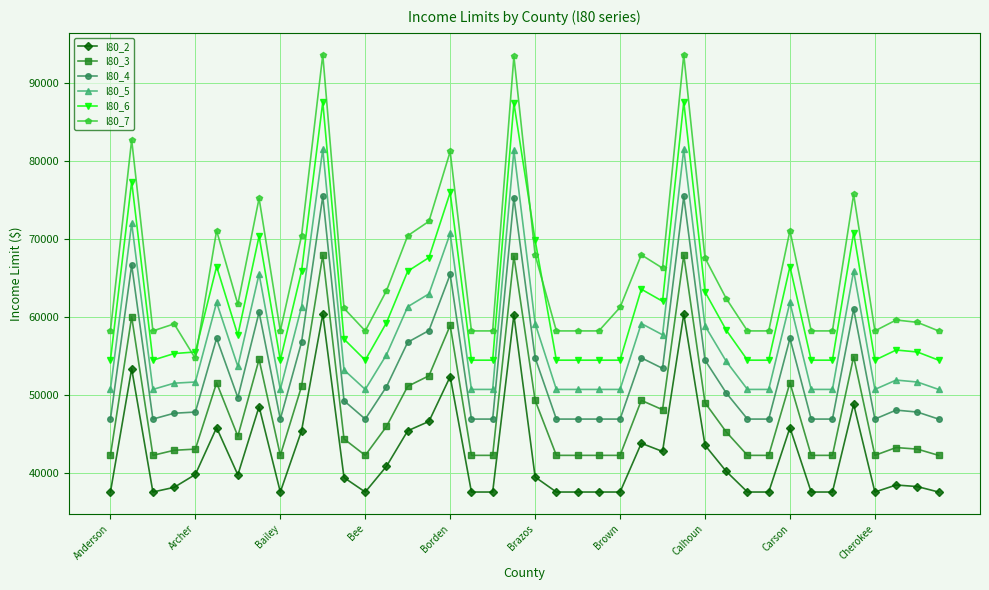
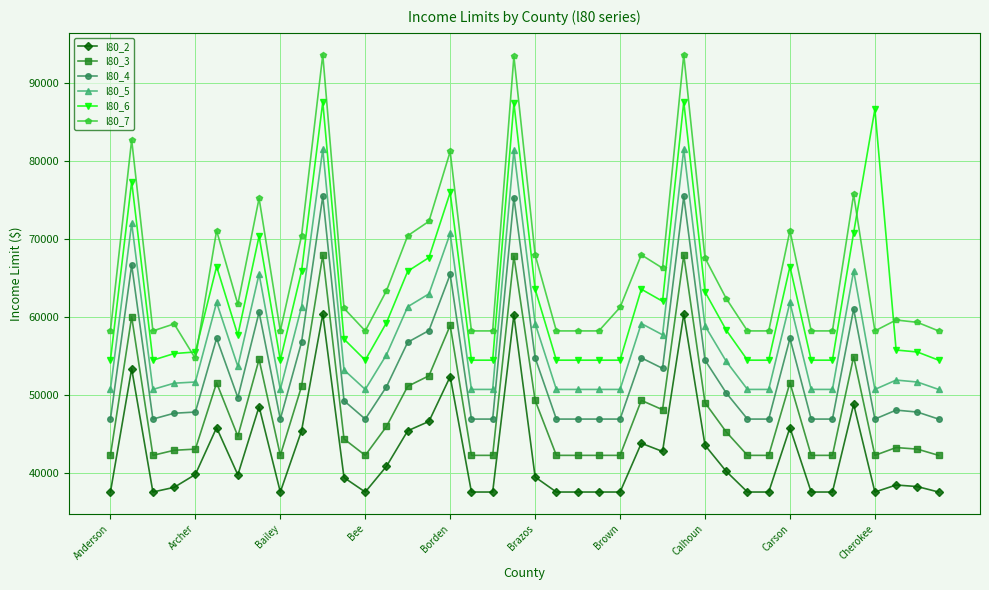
  {
    "l80_2": {
      "Anderson": 38000,
      "Archer": 40000,
      "Bailey": 38000,
      "Bee": 38000,
      "Borden": 52000,
      "Brazos": 40000,
      "Brown": 38000,
      "Calhoun": 44000,
      "Carson": 46000,
      "Cherokee": 38000
    },
    "l80_6": {
      "Anderson": 55000,
      "Archer": 56000,
      "Bailey": 55000,
      "Bee": 55000,
      "Borden": 76000,
-     "Brazos": 70000,
+     "Brazos": 64000,
      "Brown": 55000,
      "Calhoun": 63000,
      "Carson": 67000,
-     "Cherokee": 55000
+     "Cherokee": 87000
    },
    "l80_7": {
      "Anderson": 58000,
      "Archer": 55000,
      "Bailey": 58000,
      "Bee": 58000,
      "Borden": 81000,
      "Brazos": 68000,
      "Brown": 61000,
      "Calhoun": 68000,
      "Carson": 71000,
      "Cherokee": 58000
    }
  }
